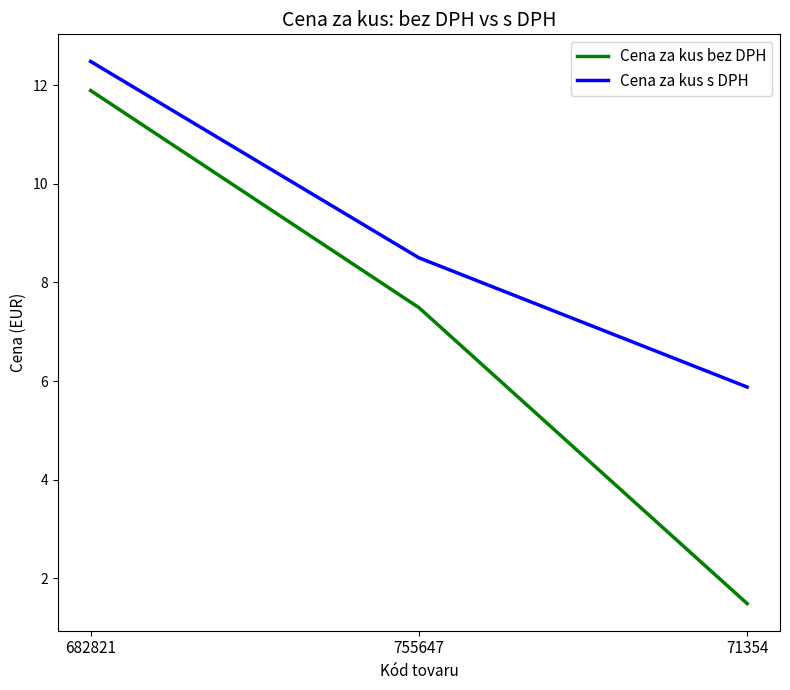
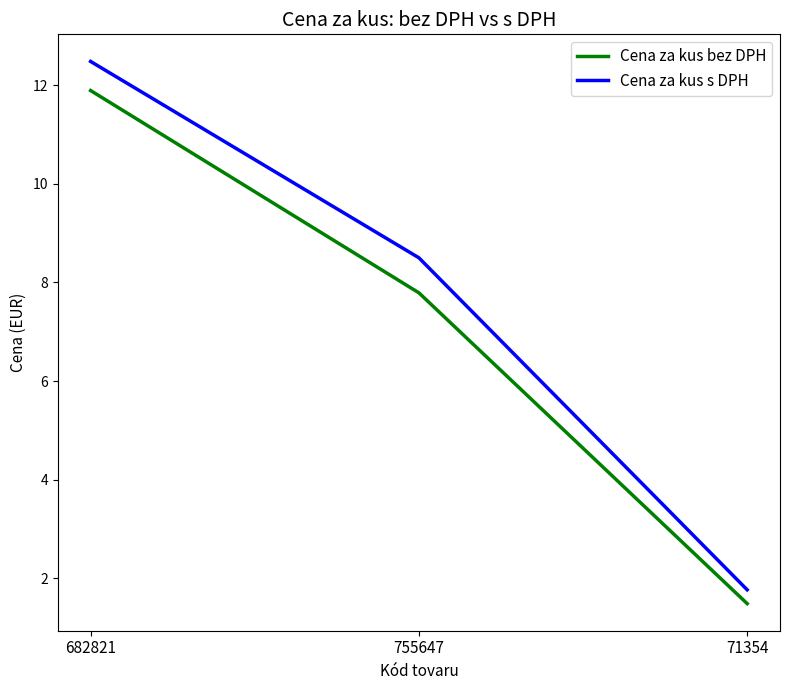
  {
    "Cena za kus bez DPH": {
      "682821": 11.9,
-     "755647": 7.5,
+     "755647": 7.8,
      "71354": 1.5
    },
    "Cena za kus s DPH": {
      "682821": 12.5,
      "755647": 8.5,
-     "71354": 5.9
+     "71354": 1.8
    }
  }
